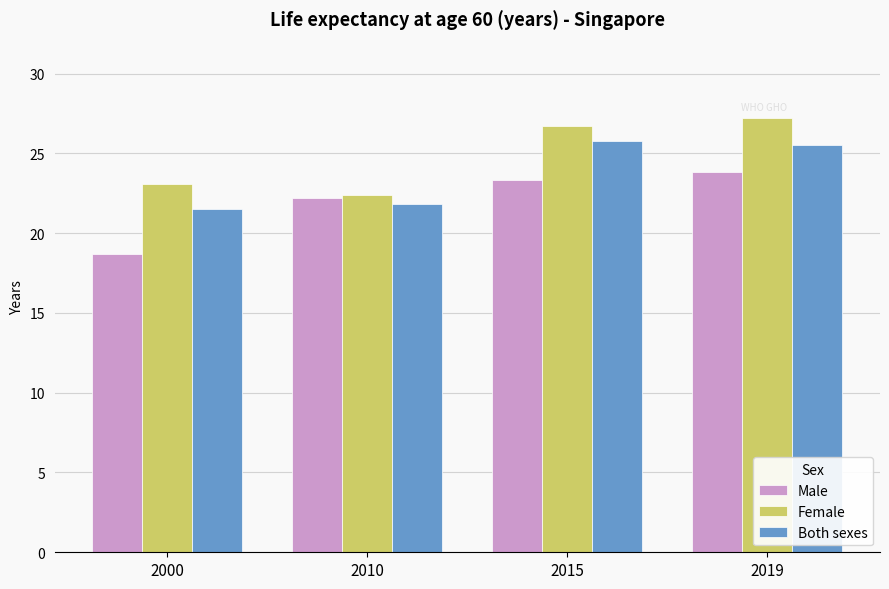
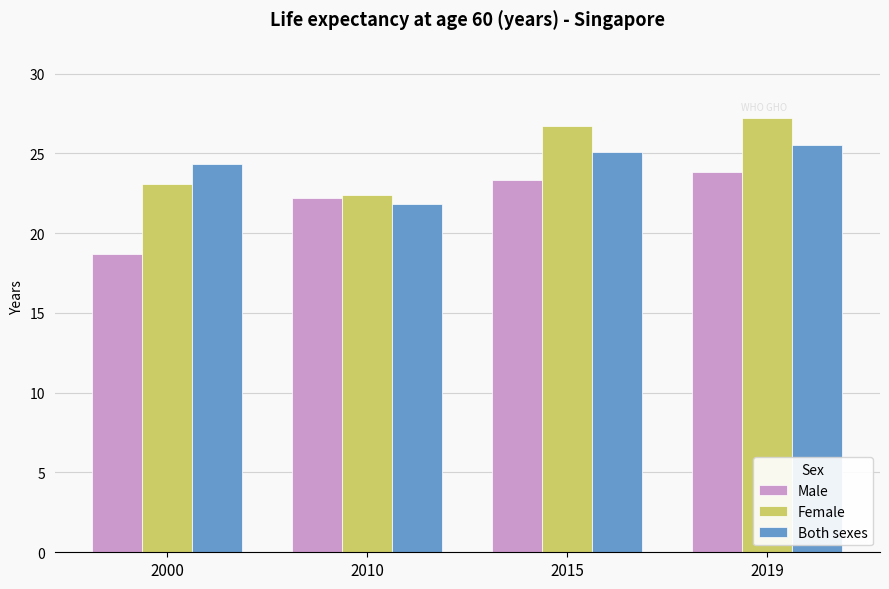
  {
    "Male": {
      "2000": 18.7,
      "2010": 22.2,
      "2015": 23.3,
      "2019": 23.8
    },
    "Female": {
      "2000": 23.1,
      "2010": 22.4,
      "2015": 26.7,
      "2019": 27.2
    },
    "Both sexes": {
-     "2000": 21.5,
+     "2000": 24.3,
      "2010": 21.8,
-     "2015": 25.8,
+     "2015": 25.1,
      "2019": 25.5
    }
  }
